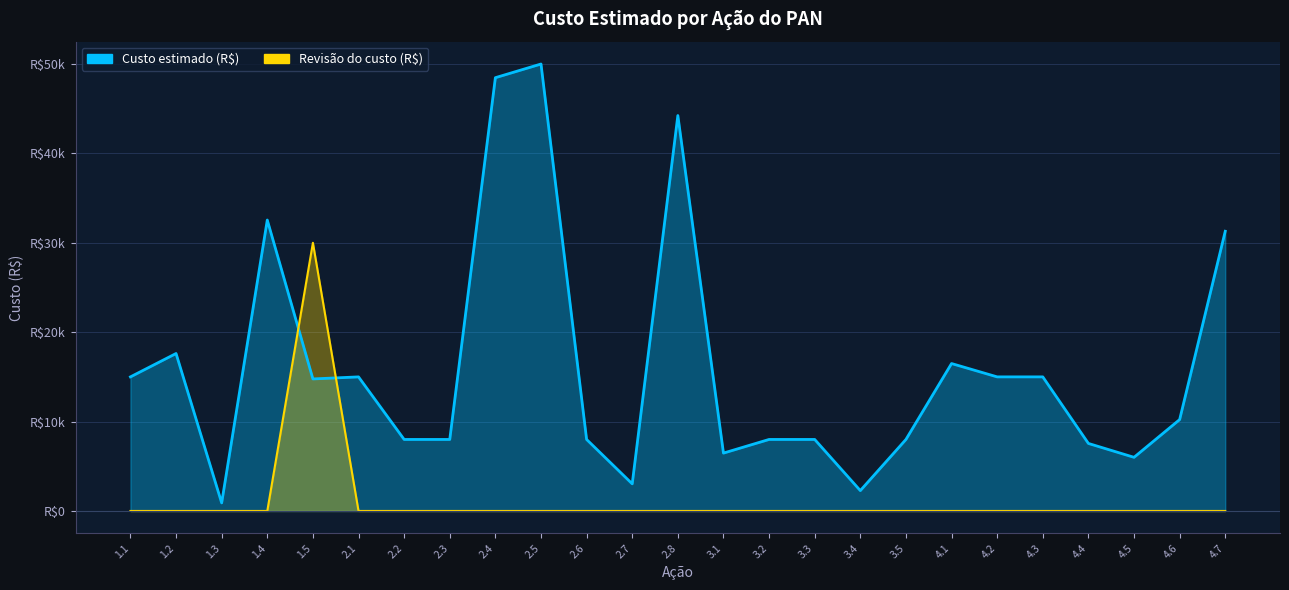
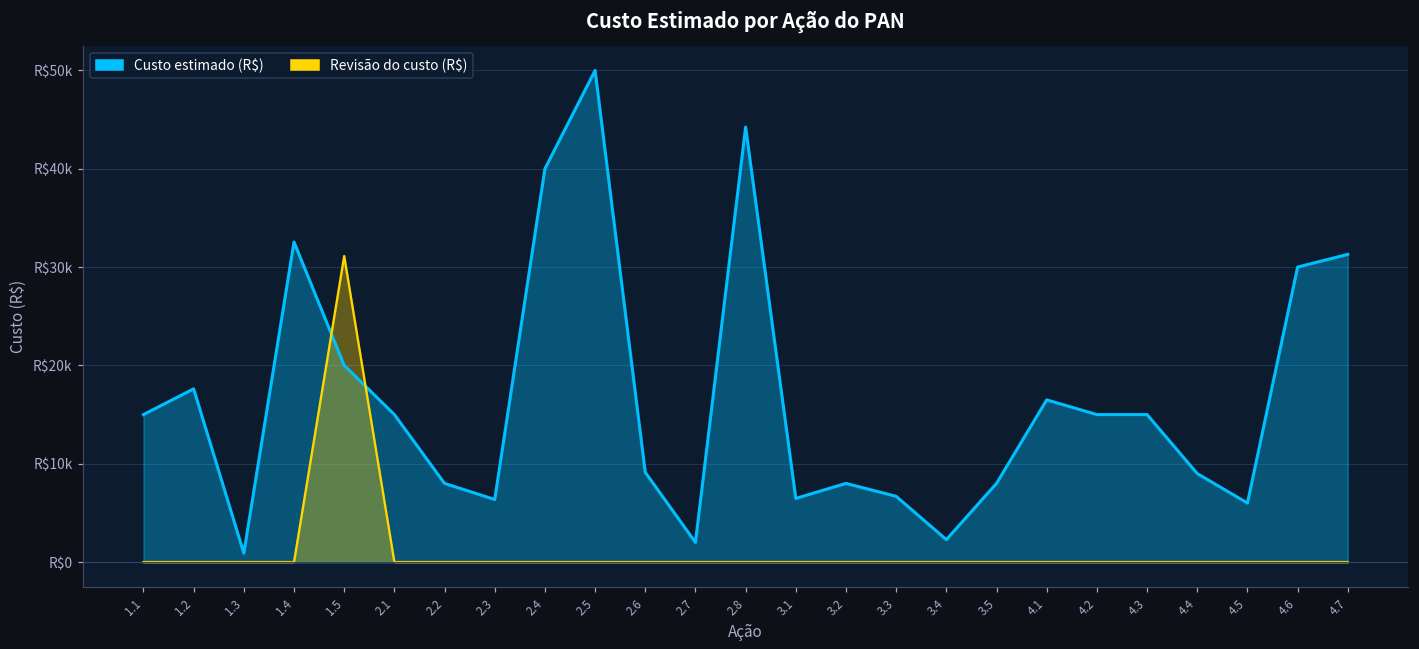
  {
    "Custo estimado (R$)": {
      "1.1": "R$15000",
      "1.2": "R$18000",
      "1.3": "R$1000",
      "1.4": "R$33000",
-     "1.5": "R$15000",
+     "1.5": "R$20000",
      "2.1": "R$15000",
      "2.2": "R$8000",
-     "2.3": "R$8000",
-     "2.4": "R$48000",
+     "2.3": "R$6000",
+     "2.4": "R$40000",
      "2.5": "R$50000",
-     "2.6": "R$8000",
-     "2.7": "R$3000",
+     "2.6": "R$9000",
+     "2.7": "R$2000",
      "2.8": "R$44000",
      "3.1": "R$6000",
      "3.2": "R$8000",
-     "3.3": "R$8000",
+     "3.3": "R$7000",
      "3.4": "R$2000",
      "3.5": "R$8000",
      "4.1": "R$16000",
      "4.2": "R$15000",
      "4.3": "R$15000",
-     "4.4": "R$8000",
+     "4.4": "R$9000",
      "4.5": "R$6000",
-     "4.6": "R$10000",
+     "4.6": "R$30000",
      "4.7": "R$31000"
    },
    "Revisão do custo (R$)": {
      "1.1": "R$0",
      "1.2": "R$0",
      "1.3": "R$0",
      "1.4": "R$0",
-     "1.5": "R$30000",
+     "1.5": "R$31000",
      "2.1": "R$0",
      "2.2": "R$0",
      "2.3": "R$0",
      "2.4": "R$0",
      "2.5": "R$0",
      "2.6": "R$0",
      "2.7": "R$0",
      "2.8": "R$0",
      "3.1": "R$0",
      "3.2": "R$0",
      "3.3": "R$0",
      "3.4": "R$0",
      "3.5": "R$0",
      "4.1": "R$0",
      "4.2": "R$0",
      "4.3": "R$0",
      "4.4": "R$0",
      "4.5": "R$0",
      "4.6": "R$0",
      "4.7": "R$0"
    }
  }
